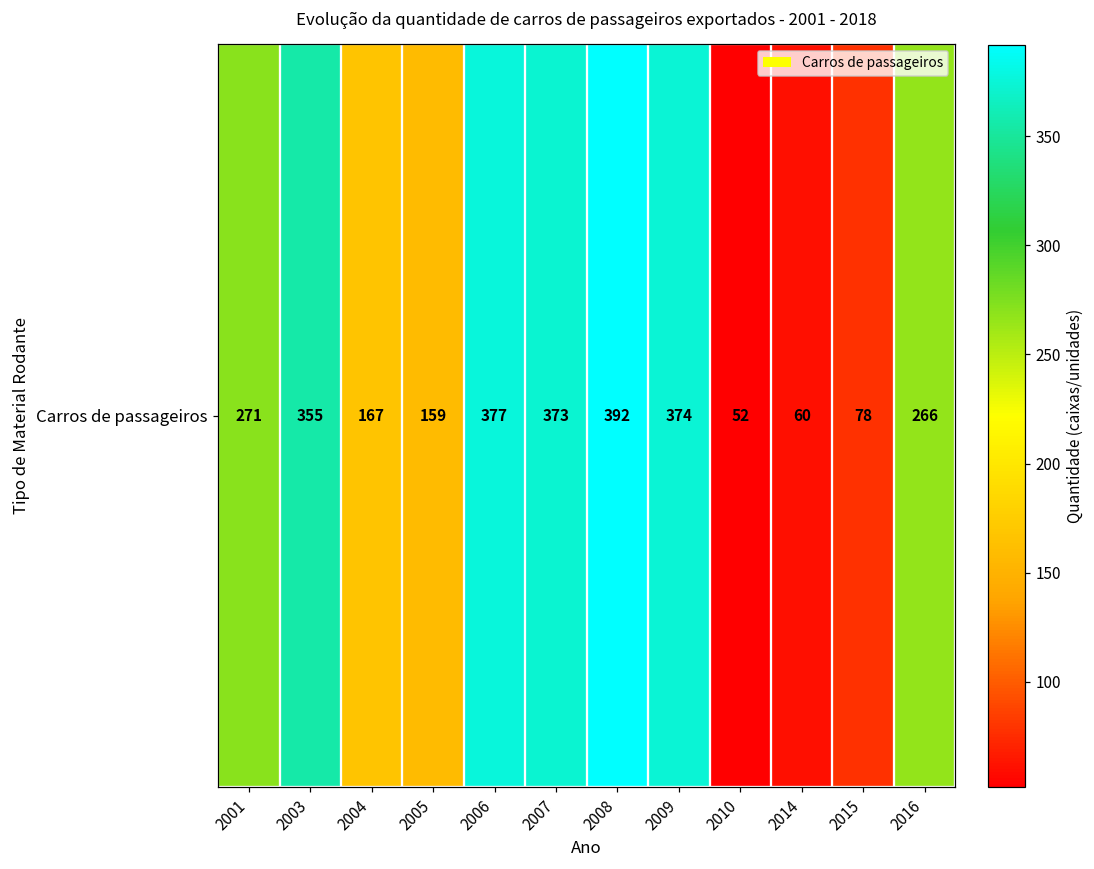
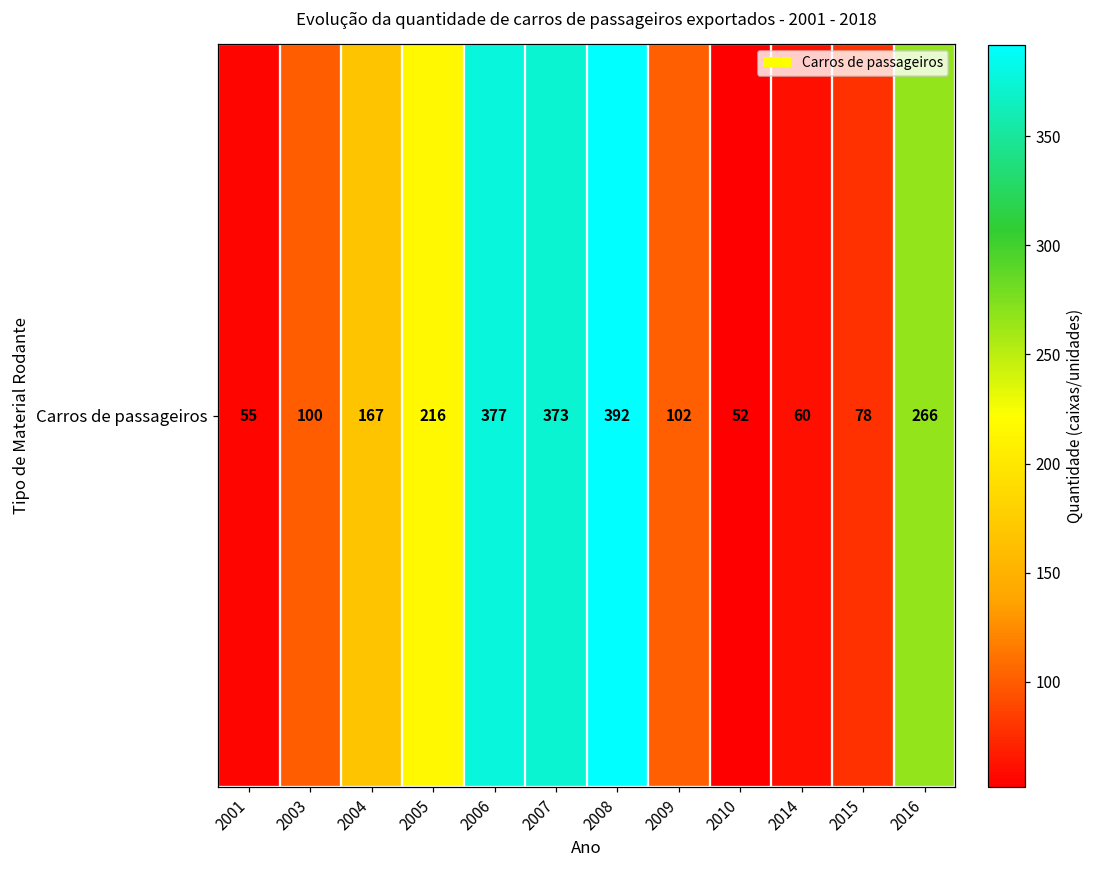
  {
    "Carros de passageiros": {
-     "2001": 271,
-     "2003": 355,
+     "2001": 55,
+     "2003": 100,
      "2004": 167,
-     "2005": 159,
+     "2005": 216,
      "2006": 377,
      "2007": 373,
      "2008": 392,
-     "2009": 374,
+     "2009": 102,
      "2010": 52,
      "2014": 60,
      "2015": 78,
      "2016": 266
    }
  }
